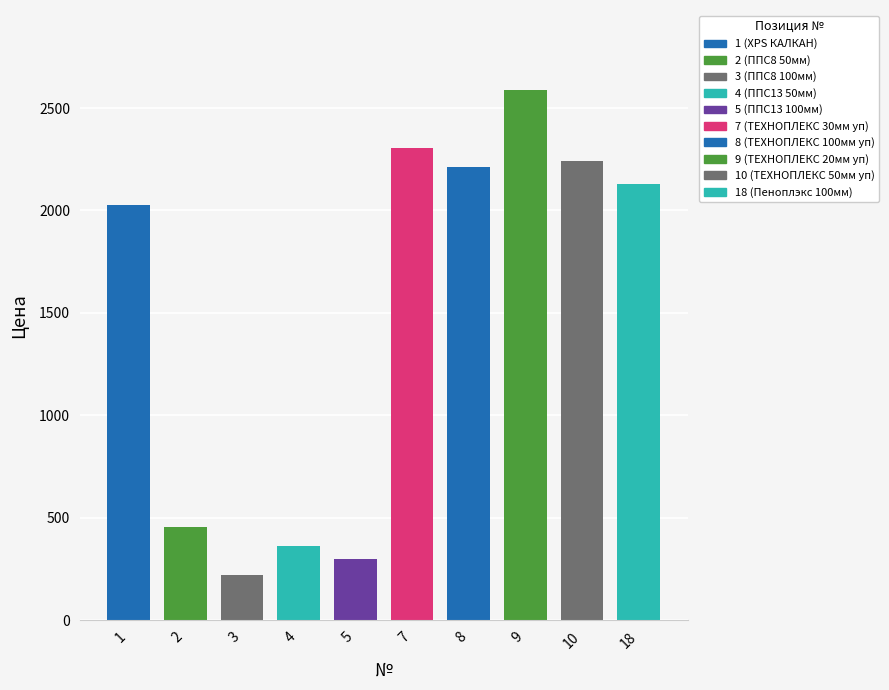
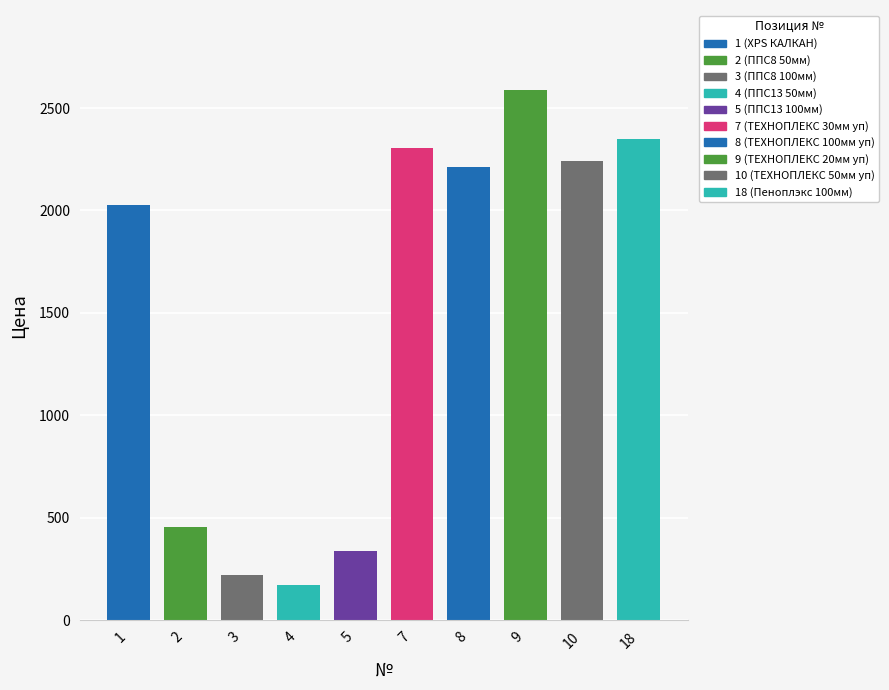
  {
    "1": 2030,
    "2": 460,
    "3": 220,
-   "4": 360,
-   "5": 300,
+   "4": 170,
+   "5": 340,
    "7": 2310,
    "8": 2210,
    "9": 2590,
    "10": 2240,
-   "18": 2130
+   "18": 2350
  }
